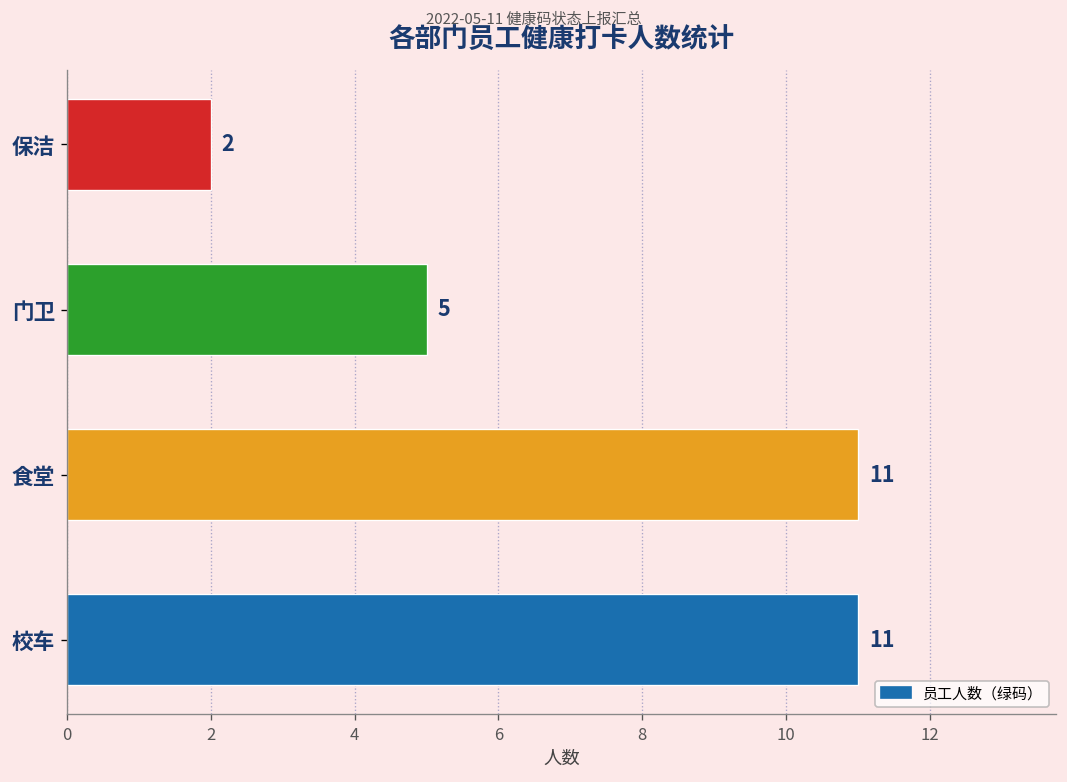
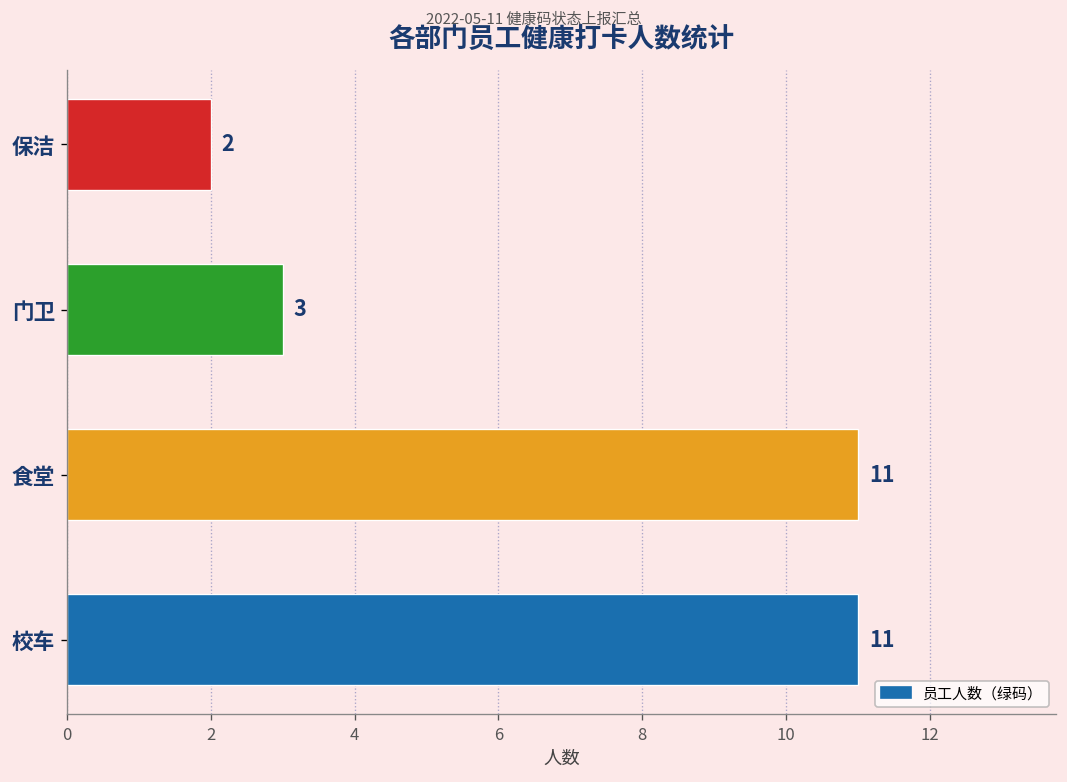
  {
    "保洁": 2,
-   "门卫": 5,
+   "门卫": 3,
    "食堂": 11,
    "校车": 11
  }
